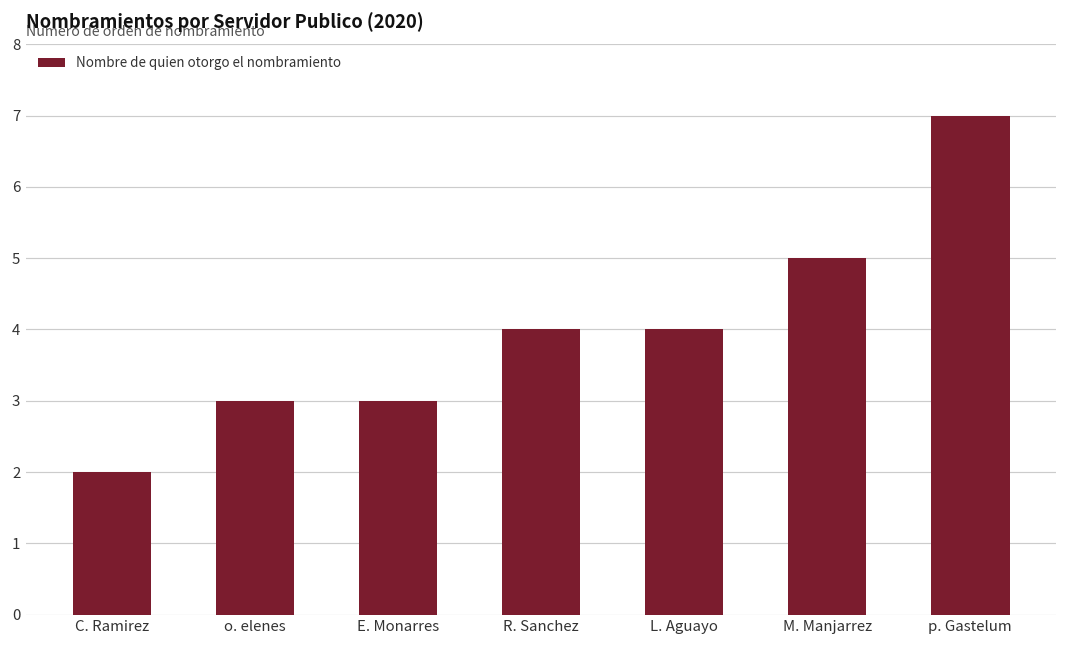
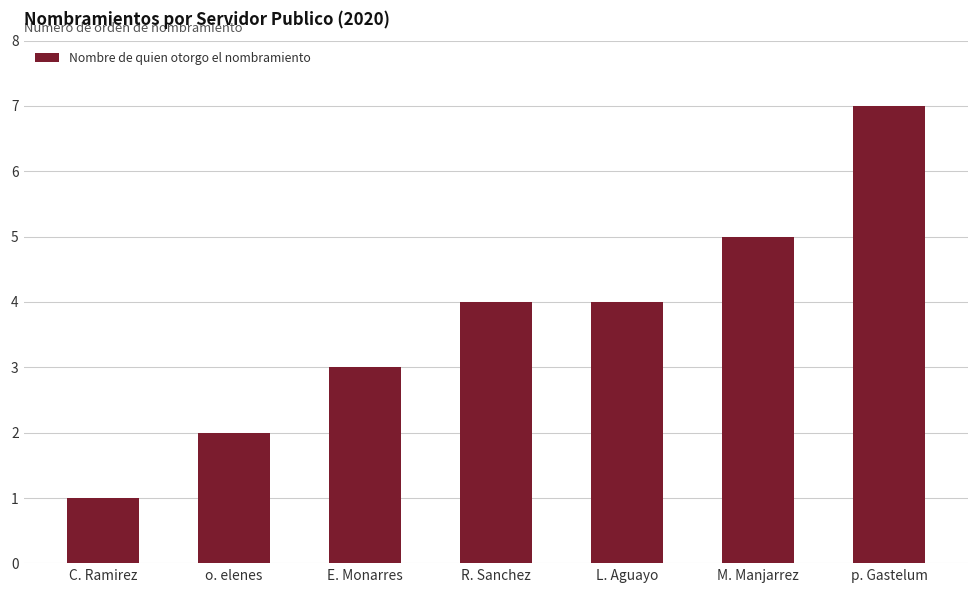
  {
-   "C. Ramirez": 2,
-   "o. elenes": 3,
+   "C. Ramirez": 1,
+   "o. elenes": 2,
    "E. Monarres": 3,
    "R. Sanchez": 4,
    "L. Aguayo": 4,
    "M. Manjarrez": 5,
    "p. Gastelum": 7
  }
